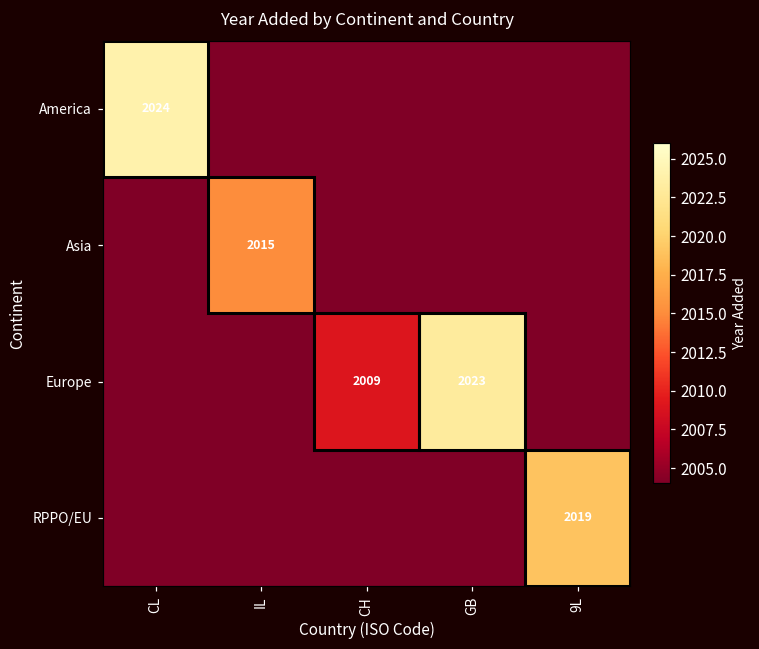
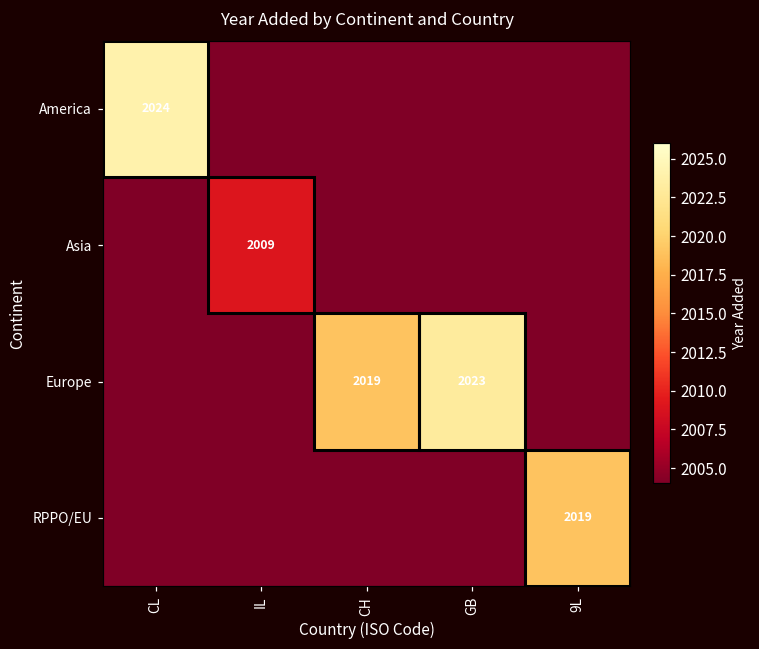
  {
    "America": {
      "CL": 2024
    },
    "Asia": {
-     "IL": 2015
+     "IL": 2009
    },
    "Europe": {
-     "CH": 2009,
+     "CH": 2019,
      "GB": 2023
    },
    "RPPO/EU": {
      "9L": 2019
    }
  }
